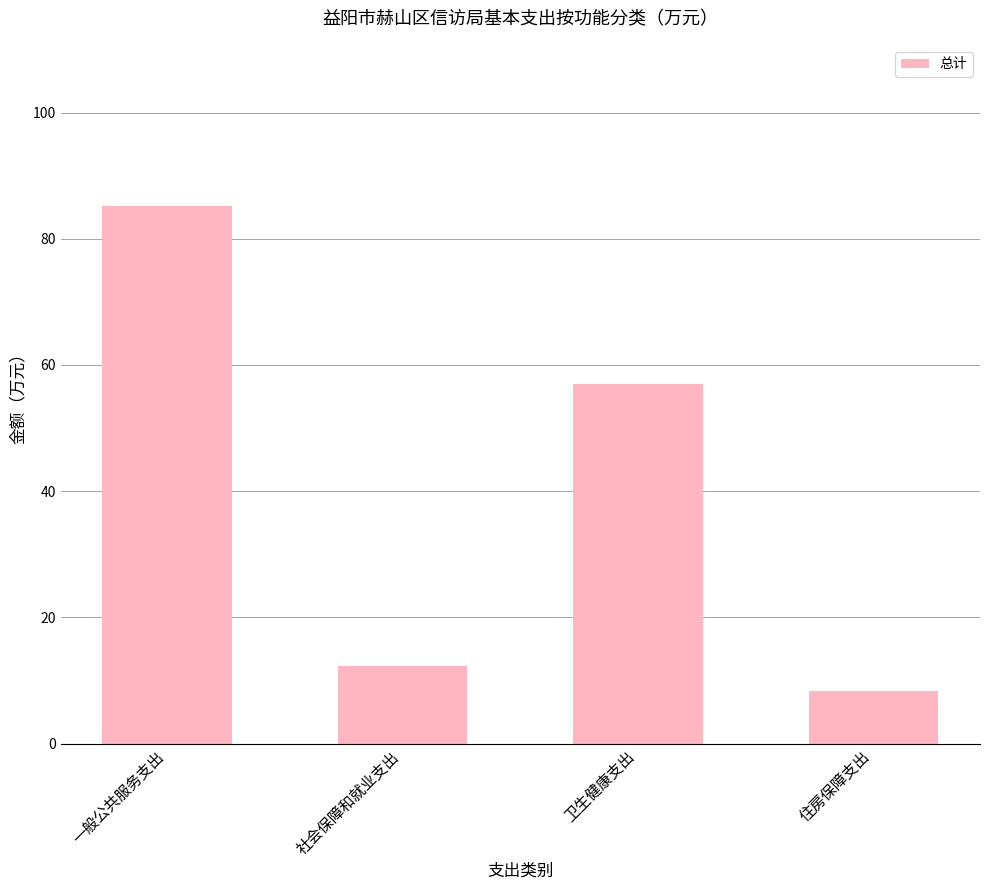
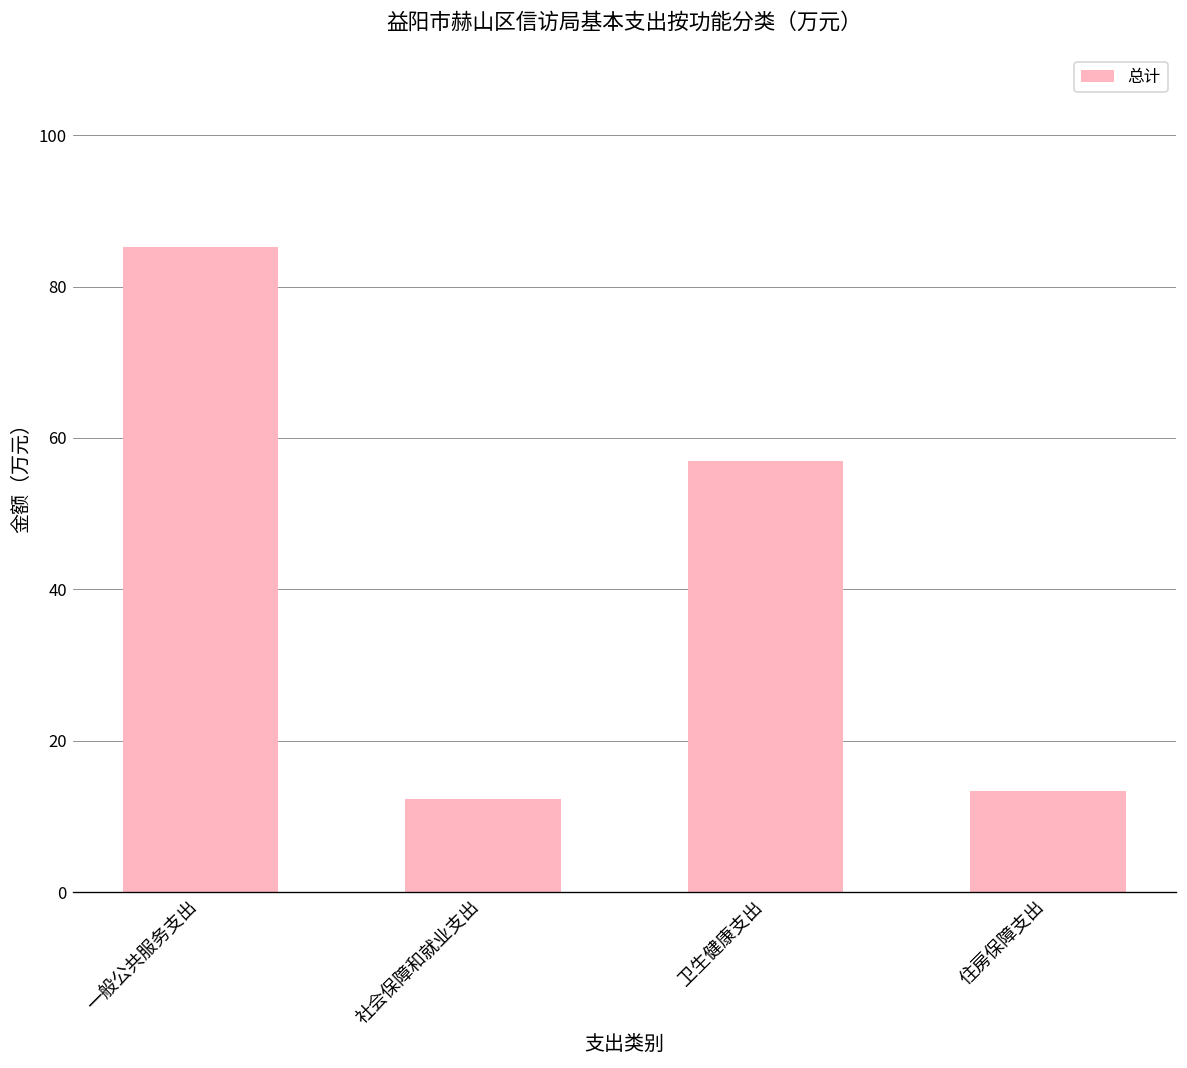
  {
    "一般公共服务支出": 85,
    "社会保障和就业支出": 12,
    "卫生健康支出": 57,
-   "住房保障支出": 8
+   "住房保障支出": 13
  }
